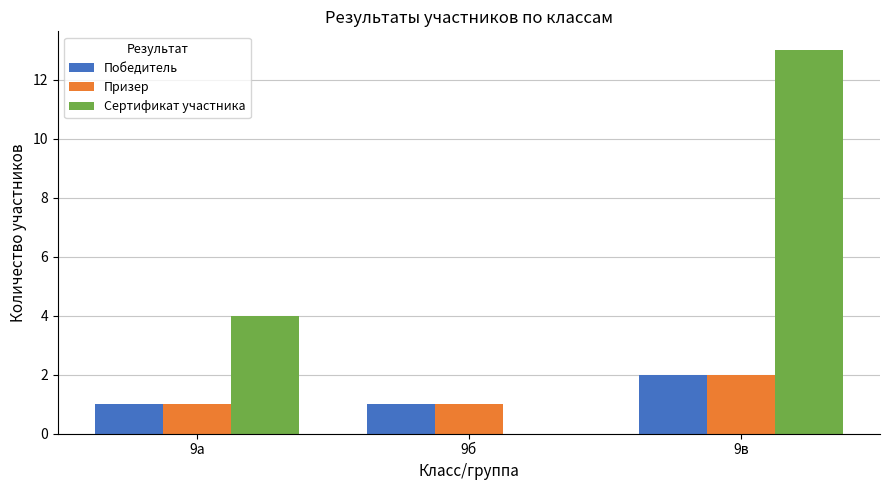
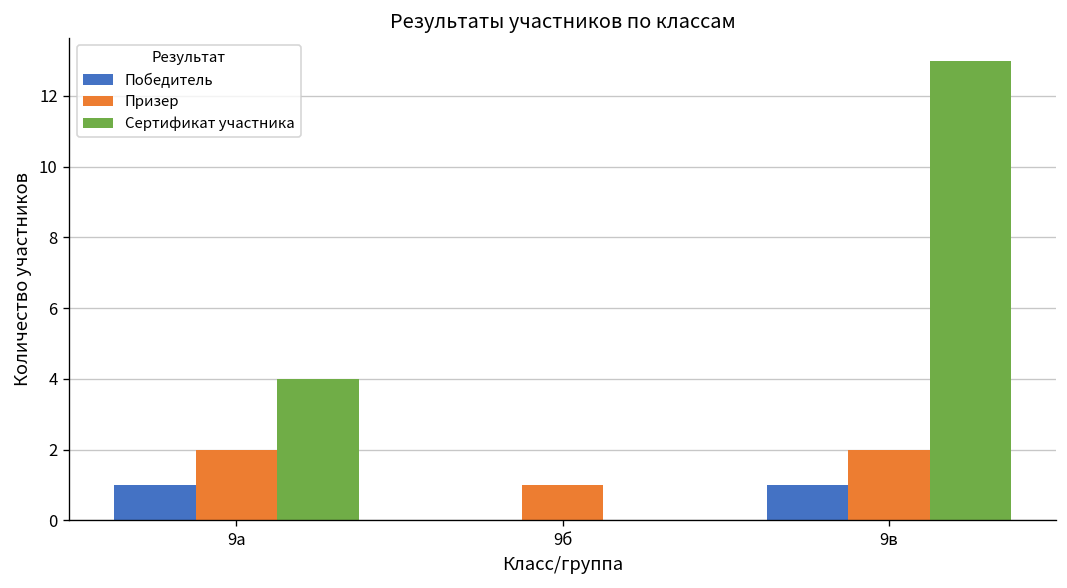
  {
    "Победитель": {
      "9а": 1,
-     "9б": 1,
-     "9в": 2
+     "9б": 0,
+     "9в": 1
    },
    "Призер": {
-     "9а": 1,
+     "9а": 2,
      "9б": 1,
      "9в": 2
    },
    "Сертификат участника": {
      "9а": 4,
      "9б": 0,
      "9в": 13
    }
  }
